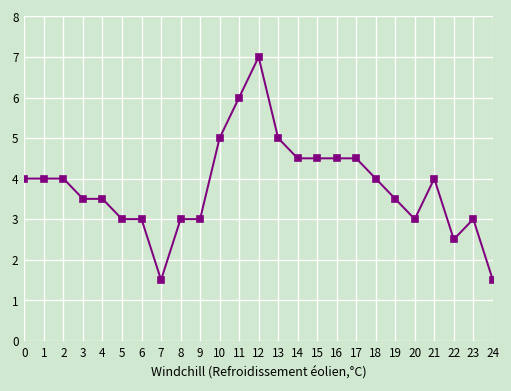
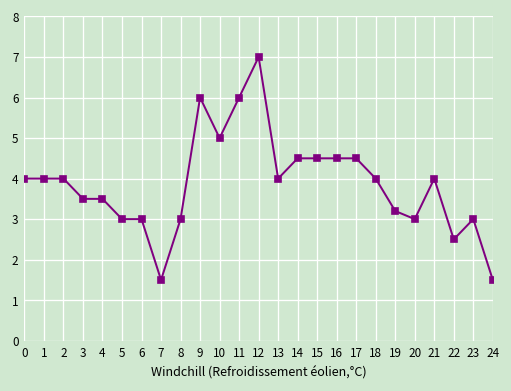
  {
    "0": 4.0,
    "1": 4.0,
    "2": 4.0,
    "3": 3.5,
    "4": 3.5,
    "5": 3.0,
    "6": 3.0,
    "7": 1.5,
    "8": 3.0,
-   "9": 3,
+   "9": 6,
    "10": 5.0,
    "11": 6.0,
    "12": 7.0,
-   "13": 5,
+   "13": 4,
    "14": 4.5,
    "15": 4.5,
    "16": 4.5,
    "17": 4.5,
    "18": 4.0,
-   "19": 3.5,
+   "19": 3.2,
    "20": 3.0,
    "21": 4.0,
    "22": 2.5,
    "23": 3.0,
    "24": 1.5
  }
